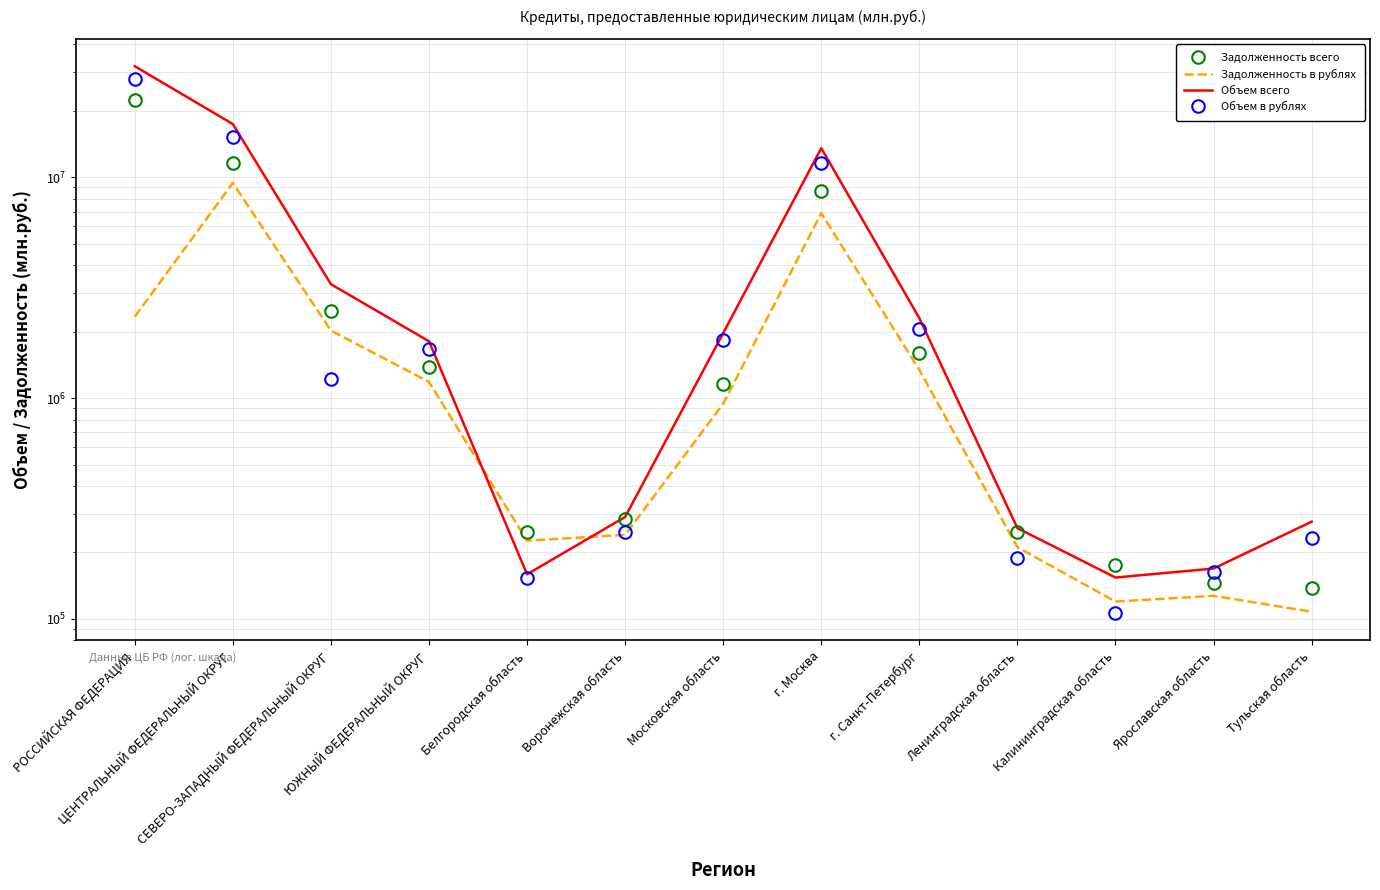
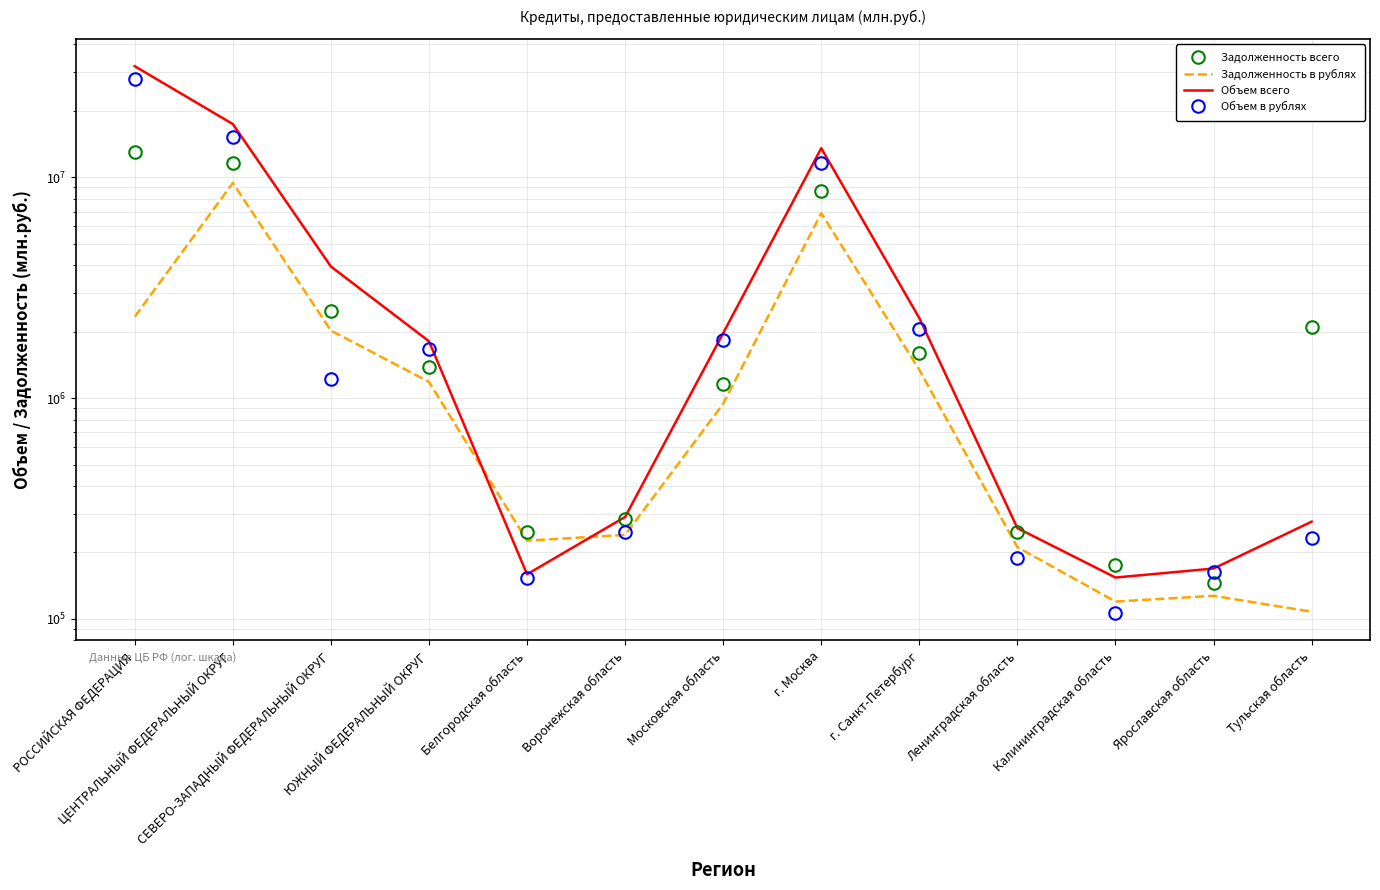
  {
    "Задолженность всего": {
-     "РОССИЙСКАЯ ФЕДЕРАЦИЯ": 23000000,
+     "РОССИЙСКАЯ ФЕДЕРАЦИЯ": 13000000,
      "ЦЕНТРАЛЬНЫЙ ФЕДЕРАЛЬНЫЙ ОКРУГ": 12000000,
      "СЕВЕРО-ЗАПАДНЫЙ ФЕДЕРАЛЬНЫЙ ОКРУГ": 2500000,
      "ЮЖНЫЙ ФЕДЕРАЛЬНЫЙ ОКРУГ": 1400000,
      "Белгородская область": 250000,
      "Московская область": 1200000,
      "г. Москва": 8700000,
      "г. Санкт-Петербург": 1600000,
      "Ленинградская область": 250000,
      "Калининградская область": 180000,
      "Ярославская область": 140000,
-     "Тульская область": 140000
+     "Тульская область": 2100000
    },
    "Задолженность в рублях": {
      "РОССИЙСКАЯ ФЕДЕРАЦИЯ": 2300000,
      "ЦЕНТРАЛЬНЫЙ ФЕДЕРАЛЬНЫЙ ОКРУГ": 9400000,
      "СЕВЕРО-ЗАПАДНЫЙ ФЕДЕРАЛЬНЫЙ ОКРУГ": 2000000,
      "ЮЖНЫЙ ФЕДЕРАЛЬНЫЙ ОКРУГ": 1200000,
      "Белгородская область": 230000,
      "Воронежская область": 240000,
      "Московская область": 940000,
      "г. Москва": 6900000,
      "г. Санкт-Петербург": 1300000,
      "Ленинградская область": 210000,
      "Калининградская область": 120000,
      "Ярославская область": 130000,
      "Тульская область": 110000
    },
    "Объем всего": {
      "РОССИЙСКАЯ ФЕДЕРАЦИЯ": 32000000,
      "ЦЕНТРАЛЬНЫЙ ФЕДЕРАЛЬНЫЙ ОКРУГ": 17000000,
-     "СЕВЕРО-ЗАПАДНЫЙ ФЕДЕРАЛЬНЫЙ ОКРУГ": 3300000,
+     "СЕВЕРО-ЗАПАДНЫЙ ФЕДЕРАЛЬНЫЙ ОКРУГ": 3900000,
      "ЮЖНЫЙ ФЕДЕРАЛЬНЫЙ ОКРУГ": 1800000,
      "Белгородская область": 160000,
      "Московская область": 2000000,
      "г. Москва": 14000000,
      "г. Санкт-Петербург": 2300000,
      "Ленинградская область": 260000,
      "Калининградская область": 150000,
      "Ярославская область": 170000,
      "Тульская область": 280000
    },
    "Объем в рублях": {
      "РОССИЙСКАЯ ФЕДЕРАЦИЯ": 28000000,
      "ЦЕНТРАЛЬНЫЙ ФЕДЕРАЛЬНЫЙ ОКРУГ": 15000000,
      "СЕВЕРО-ЗАПАДНЫЙ ФЕДЕРАЛЬНЫЙ ОКРУГ": 1200000,
      "ЮЖНЫЙ ФЕДЕРАЛЬНЫЙ ОКРУГ": 1700000,
      "Белгородская область": 150000,
      "Воронежская область": 250000,
      "Московская область": 1800000,
      "г. Москва": 12000000,
      "г. Санкт-Петербург": 2100000,
      "Ленинградская область": 190000,
      "Калининградская область": 110000,
      "Ярославская область": 160000,
      "Тульская область": 230000
    }
  }
